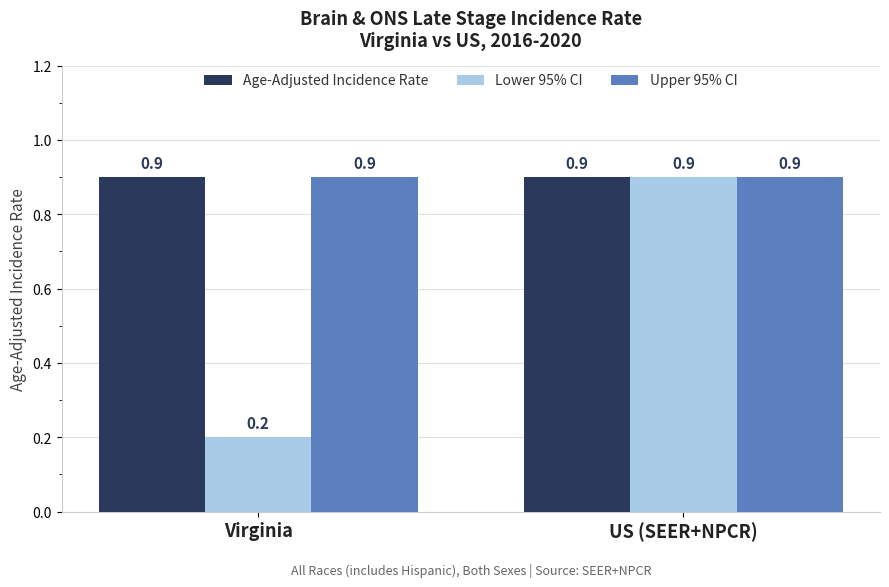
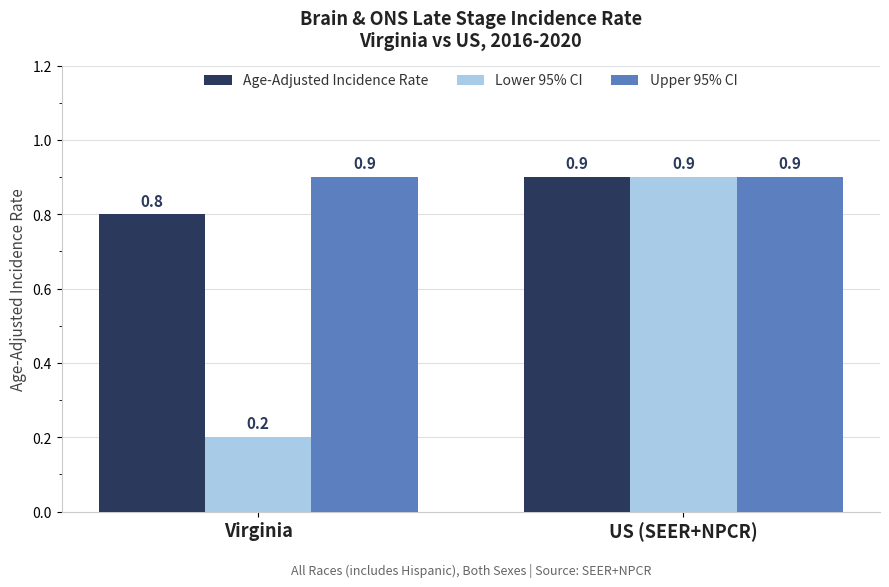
  {
    "Age-Adjusted Incidence Rate": {
-     "Virginia": 0.9,
+     "Virginia": 0.8,
      "US (SEER+NPCR)": 0.9
    },
    "Lower 95% CI": {
      "Virginia": 0.2,
      "US (SEER+NPCR)": 0.9
    },
    "Upper 95% CI": {
      "Virginia": 0.9,
      "US (SEER+NPCR)": 0.9
    }
  }
